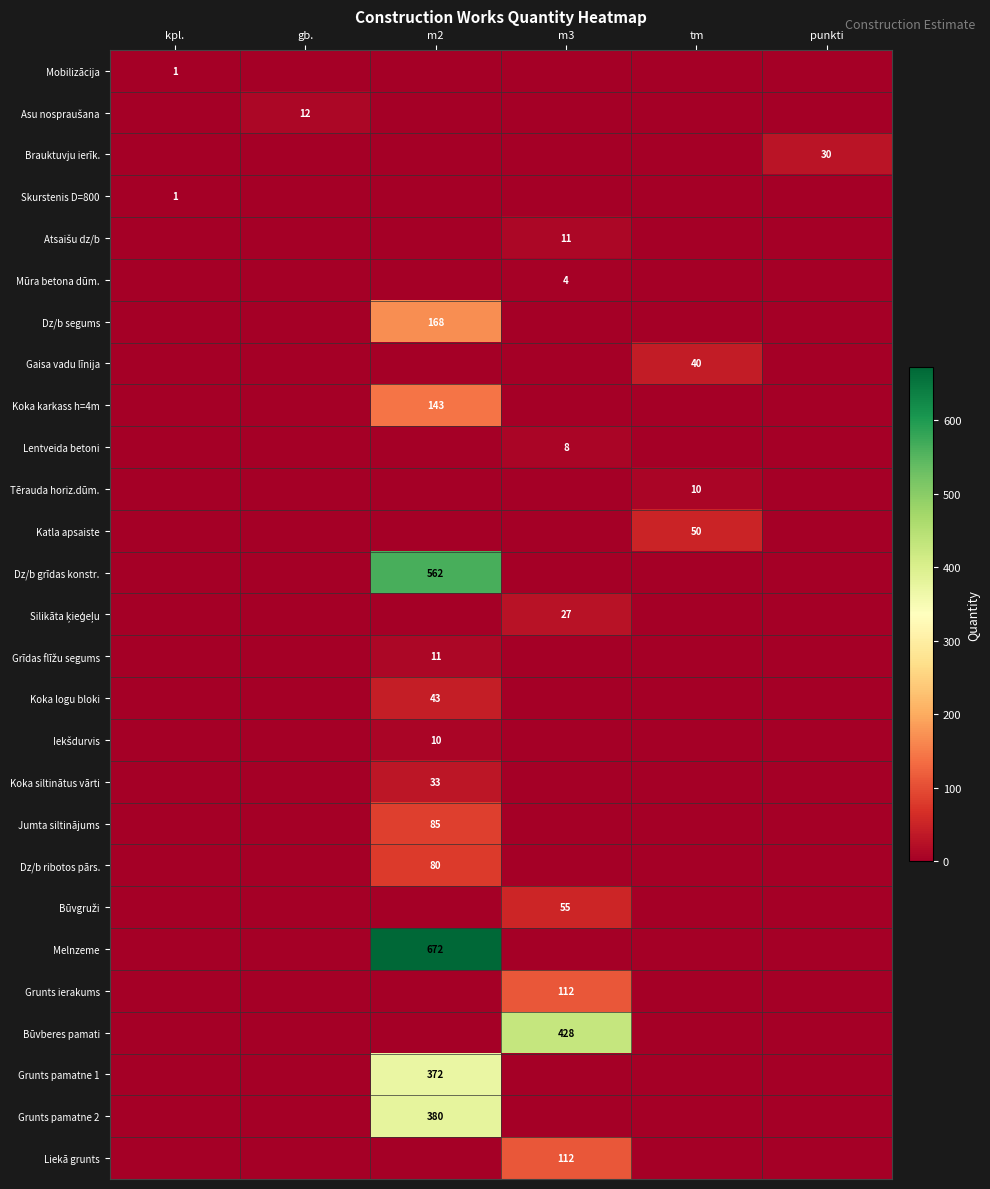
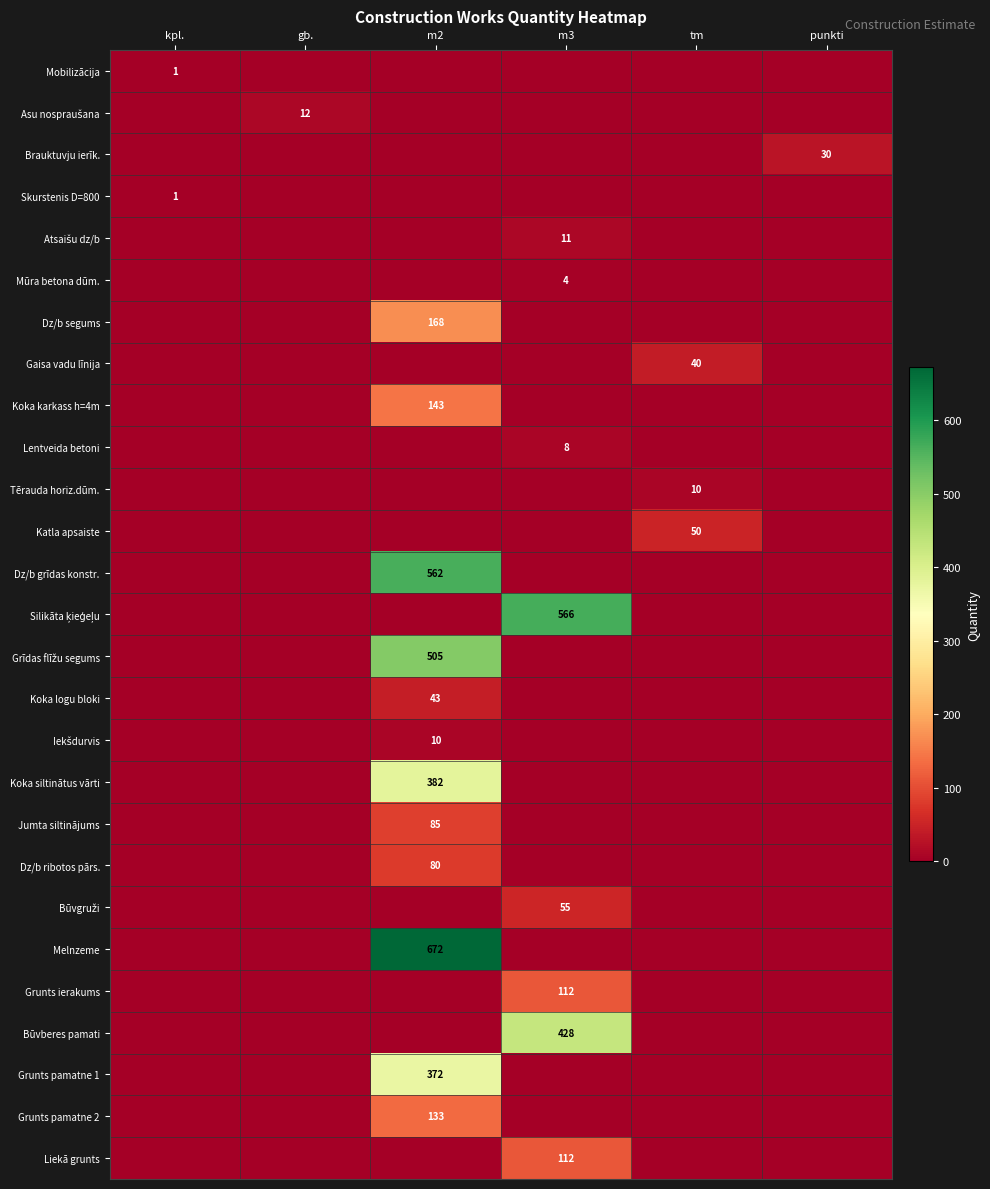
  {
    "Mobilizācija": {
      "kpl.": 1
    },
    "Asu nospraušana": {
      "gb.": 12
    },
    "Brauktuvju ierīk.": {
      "punkti": 30
    },
    "Skurstenis D=800": {
      "kpl.": 1
    },
    "Atsaišu dz/b": {
      "m3": 11
    },
    "Mūra betona dūm.": {
      "m3": 4
    },
    "Dz/b segums": {
      "m2": 168
    },
    "Gaisa vadu līnija": {
      "tm": 40
    },
    "Koka karkass h=4m": {
      "m2": 143
    },
    "Lentveida betoni": {
      "m3": 8
    },
    "Tērauda horiz.dūm.": {
      "tm": 10
    },
    "Katla apsaiste": {
      "tm": 50
    },
    "Dz/b grīdas konstr.": {
      "m2": 562
    },
    "Silikāta ķieģeļu": {
-     "m3": 27
+     "m3": 566
    },
    "Grīdas flīžu segums": {
-     "m2": 11
+     "m2": 505
    },
    "Koka logu bloki": {
      "m2": 43
    },
    "Iekšdurvis": {
      "m2": 10
    },
    "Koka siltinātus vārti": {
-     "m2": 33
+     "m2": 382
    },
    "Jumta siltinājums": {
      "m2": 85
    },
    "Dz/b ribotos pārs.": {
      "m2": 80
    },
    "Būvgruži": {
      "m3": 55
    },
    "Melnzeme": {
      "m2": 672
    },
    "Grunts ierakums": {
      "m3": 112
    },
    "Būvberes pamati": {
      "m3": 428
    },
    "Grunts pamatne 1": {
      "m2": 372
    },
    "Grunts pamatne 2": {
-     "m2": 380
+     "m2": 133
    },
    "Liekā grunts": {
      "m3": 112
    }
  }
